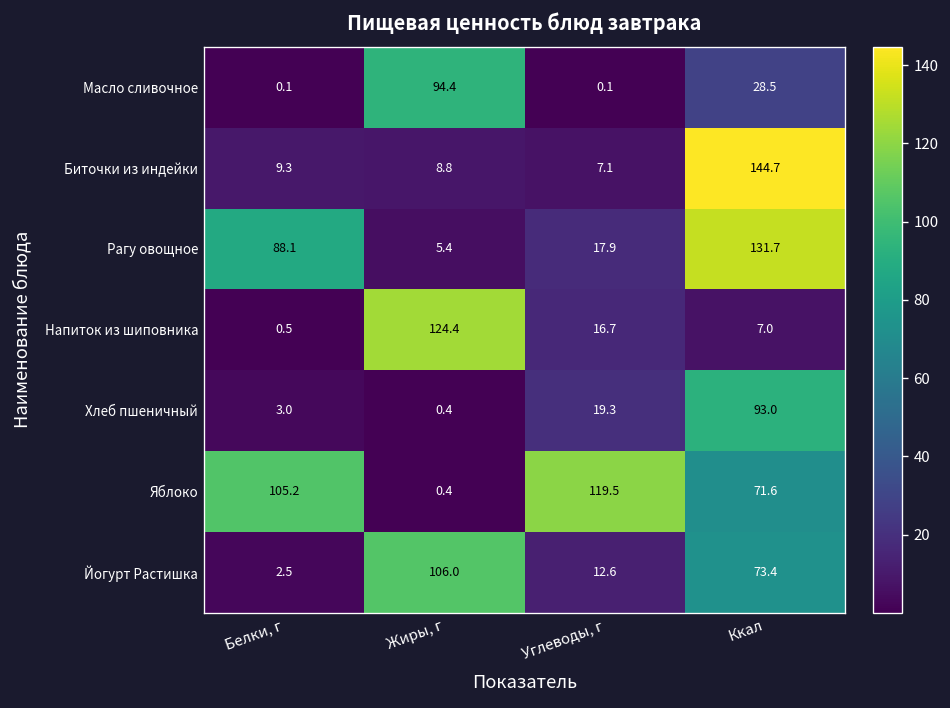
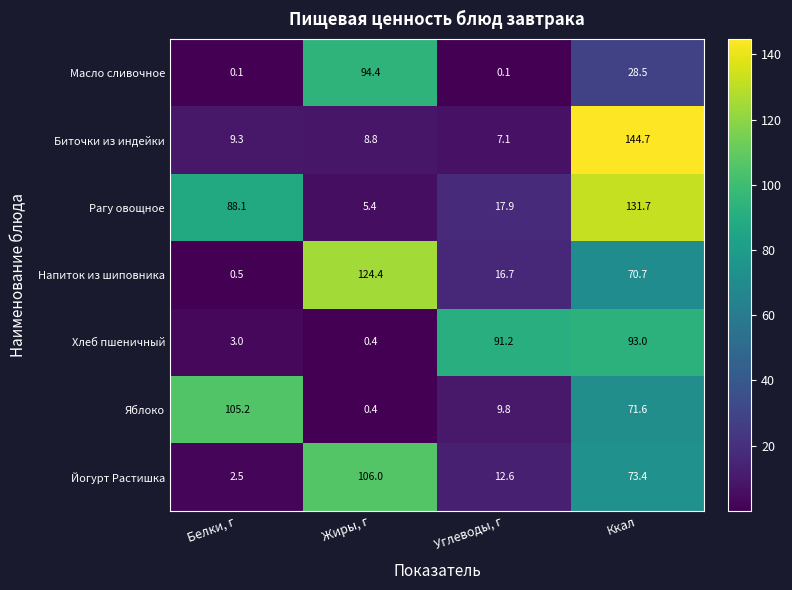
  {
    "Масло сливочное": {
      "Белки, г": 0.1,
      "Жиры, г": 94.4,
      "Углеводы, г": 0.1,
      "Ккал": 28.5
    },
    "Биточки из индейки": {
      "Белки, г": 9.3,
      "Жиры, г": 8.8,
      "Углеводы, г": 7.1,
      "Ккал": 144.7
    },
    "Рагу овощное": {
      "Белки, г": 88.1,
      "Жиры, г": 5.4,
      "Углеводы, г": 17.9,
      "Ккал": 131.7
    },
    "Напиток из шиповника": {
      "Белки, г": 0.5,
      "Жиры, г": 124.4,
      "Углеводы, г": 16.7,
-     "Ккал": 7.0
+     "Ккал": 70.7
    },
    "Хлеб пшеничный": {
      "Белки, г": 3.0,
      "Жиры, г": 0.4,
-     "Углеводы, г": 19.3,
+     "Углеводы, г": 91.2,
      "Ккал": 93.0
    },
    "Яблоко": {
      "Белки, г": 105.2,
      "Жиры, г": 0.4,
-     "Углеводы, г": 119.5,
+     "Углеводы, г": 9.8,
      "Ккал": 71.6
    },
    "Йогурт Растишка": {
      "Белки, г": 2.5,
      "Жиры, г": 106.0,
      "Углеводы, г": 12.6,
      "Ккал": 73.4
    }
  }
